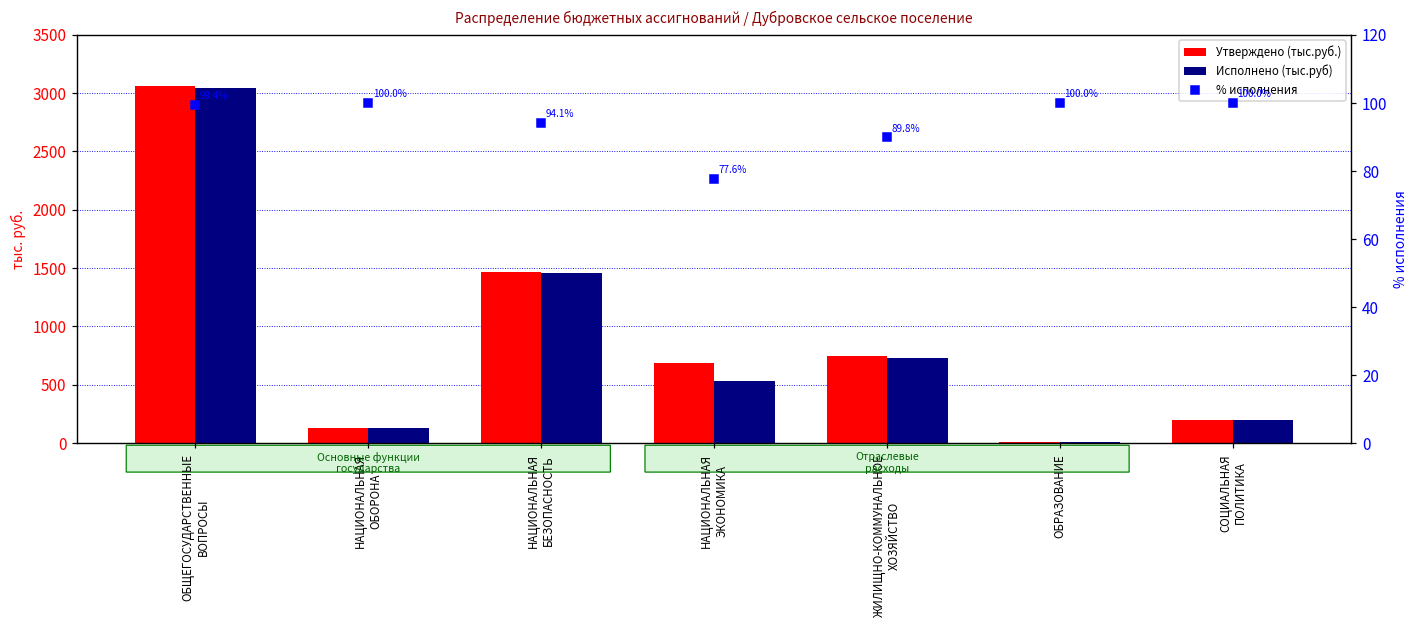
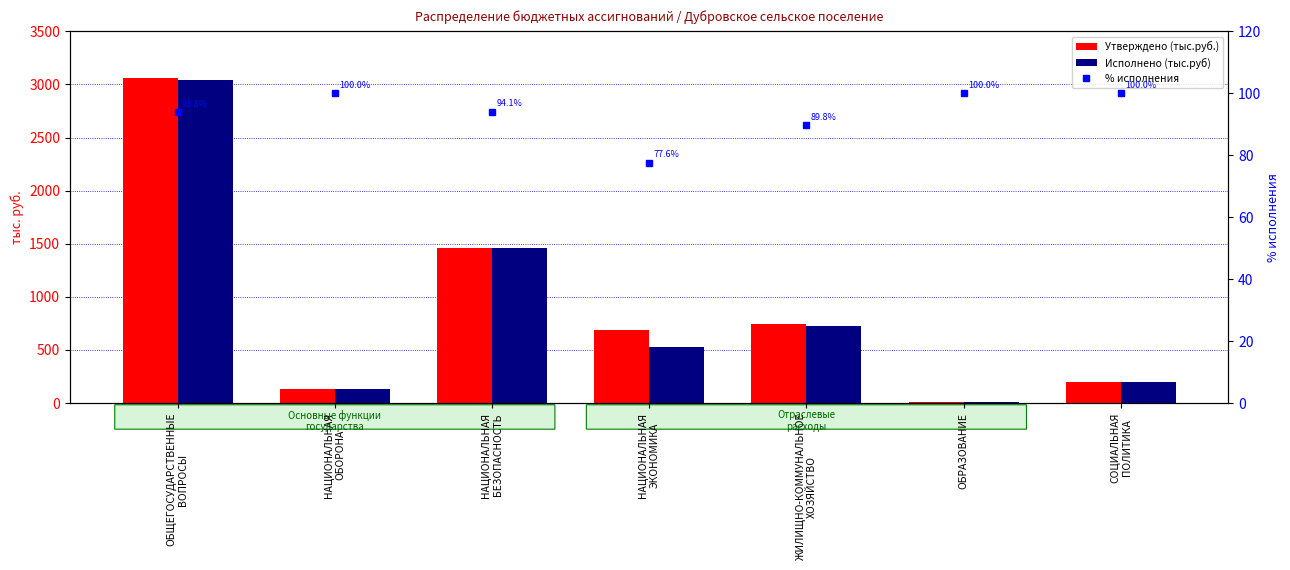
  {
    "% исполнения": {
-     "ОБЩЕГОСУДАРСТВЕННЫЕ ВОПРОСЫ": "99.4%",
+     "ОБЩЕГОСУДАРСТВЕННЫЕ ВОПРОСЫ": "93.8%",
      "НАЦИОНАЛЬНАЯ ОБОРОНА": "100.0%",
      "НАЦИОНАЛЬНАЯ БЕЗОПАСНОСТЬ": "94.1%",
      "НАЦИОНАЛЬНАЯ ЭКОНОМИКА": "77.6%",
      "ЖИЛИЩНО-КОММУНАЛЬНОЕ ХОЗЯЙСТВО": "89.8%",
      "ОБРАЗОВАНИЕ": "100.0%"
    }
  }
